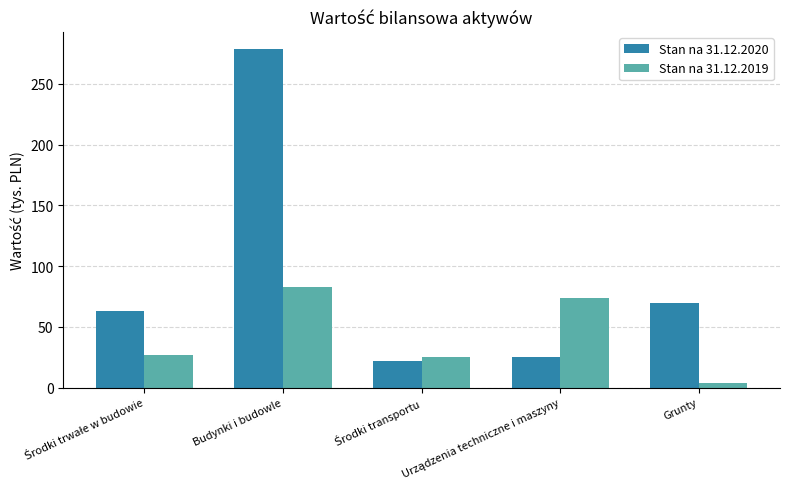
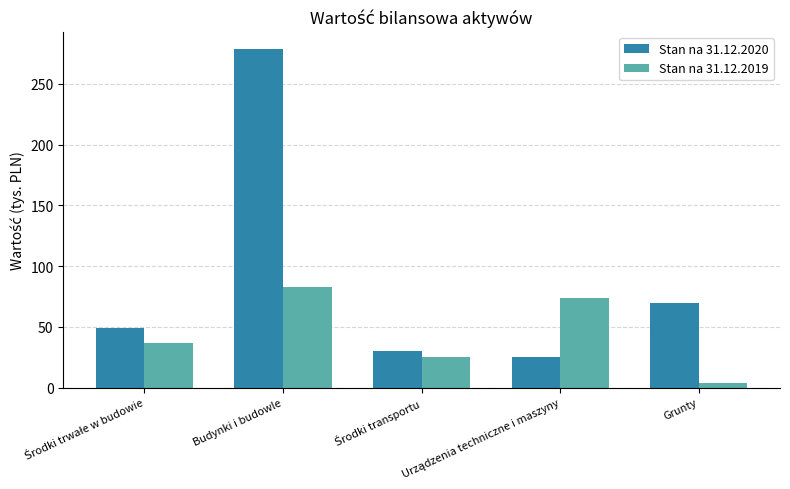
  {
    "Stan na 31.12.2020": {
-     "Środki trwałe w budowie": 63,
+     "Środki trwałe w budowie": 49,
      "Budynki i budowle": 279,
-     "Środki transportu": 22,
+     "Środki transportu": 30,
      "Urządzenia techniczne i maszyny": 25,
      "Grunty": 70
    },
    "Stan na 31.12.2019": {
-     "Środki trwałe w budowie": 27,
+     "Środki trwałe w budowie": 37,
      "Budynki i budowle": 83,
      "Środki transportu": 25,
      "Urządzenia techniczne i maszyny": 74,
      "Grunty": 4
    }
  }
